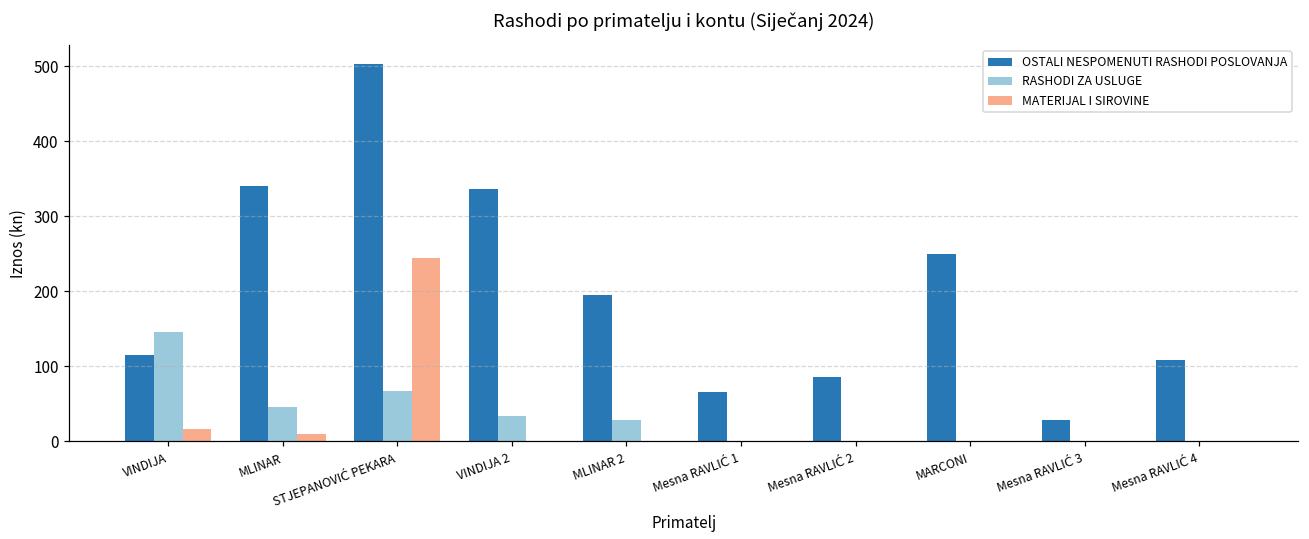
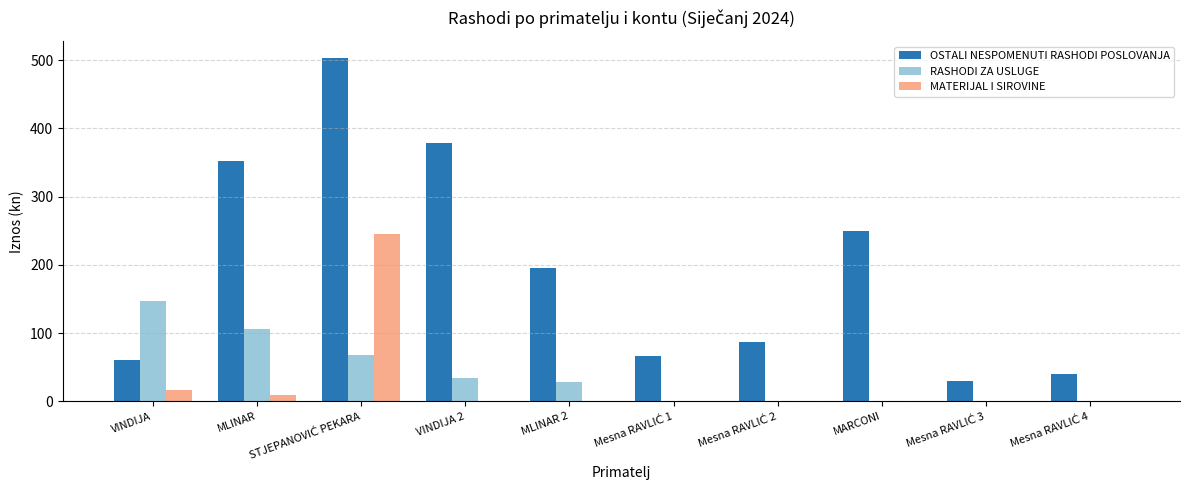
  {
    "OSTALI NESPOMENUTI RASHODI POSLOVANJA": {
-     "VINDIJA": 120,
-     "MLINAR": 340,
+     "VINDIJA": 60,
+     "MLINAR": 350,
      "STJEPANOVIĆ PEKARA": 500,
-     "VINDIJA 2": 340,
+     "VINDIJA 2": 380,
      "MLINAR 2": 200,
      "Mesna RAVLIĆ 1": 70,
      "Mesna RAVLIĆ 2": 90,
      "MARCONI": 250,
      "Mesna RAVLIĆ 3": 30,
-     "Mesna RAVLIĆ 4": 110
+     "Mesna RAVLIĆ 4": 40
    },
    "RASHODI ZA USLUGE": {
      "VINDIJA": 150,
-     "MLINAR": 50,
+     "MLINAR": 110,
      "STJEPANOVIĆ PEKARA": 70,
      "VINDIJA 2": 30,
      "MLINAR 2": 30,
      "Mesna RAVLIĆ 1": 0,
      "Mesna RAVLIĆ 2": 0,
      "MARCONI": 0,
      "Mesna RAVLIĆ 3": 0,
      "Mesna RAVLIĆ 4": 0
    },
    "MATERIJAL I SIROVINE": {
      "VINDIJA": 20,
      "MLINAR": 10,
      "STJEPANOVIĆ PEKARA": 250,
      "VINDIJA 2": 0,
      "MLINAR 2": 0,
      "Mesna RAVLIĆ 1": 0,
      "Mesna RAVLIĆ 2": 0,
      "MARCONI": 0,
      "Mesna RAVLIĆ 3": 0,
      "Mesna RAVLIĆ 4": 0
    }
  }
